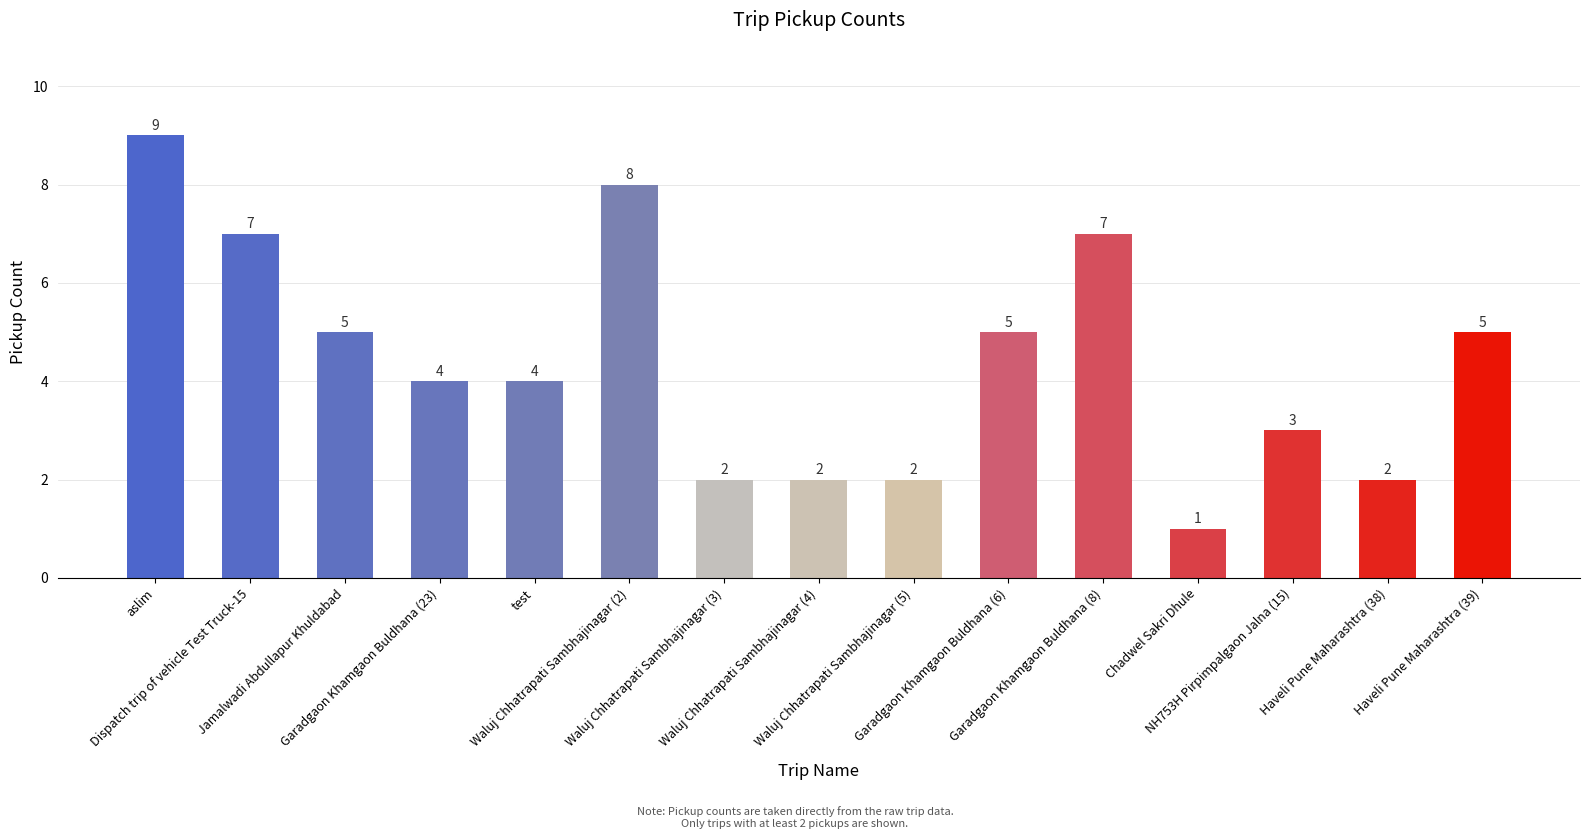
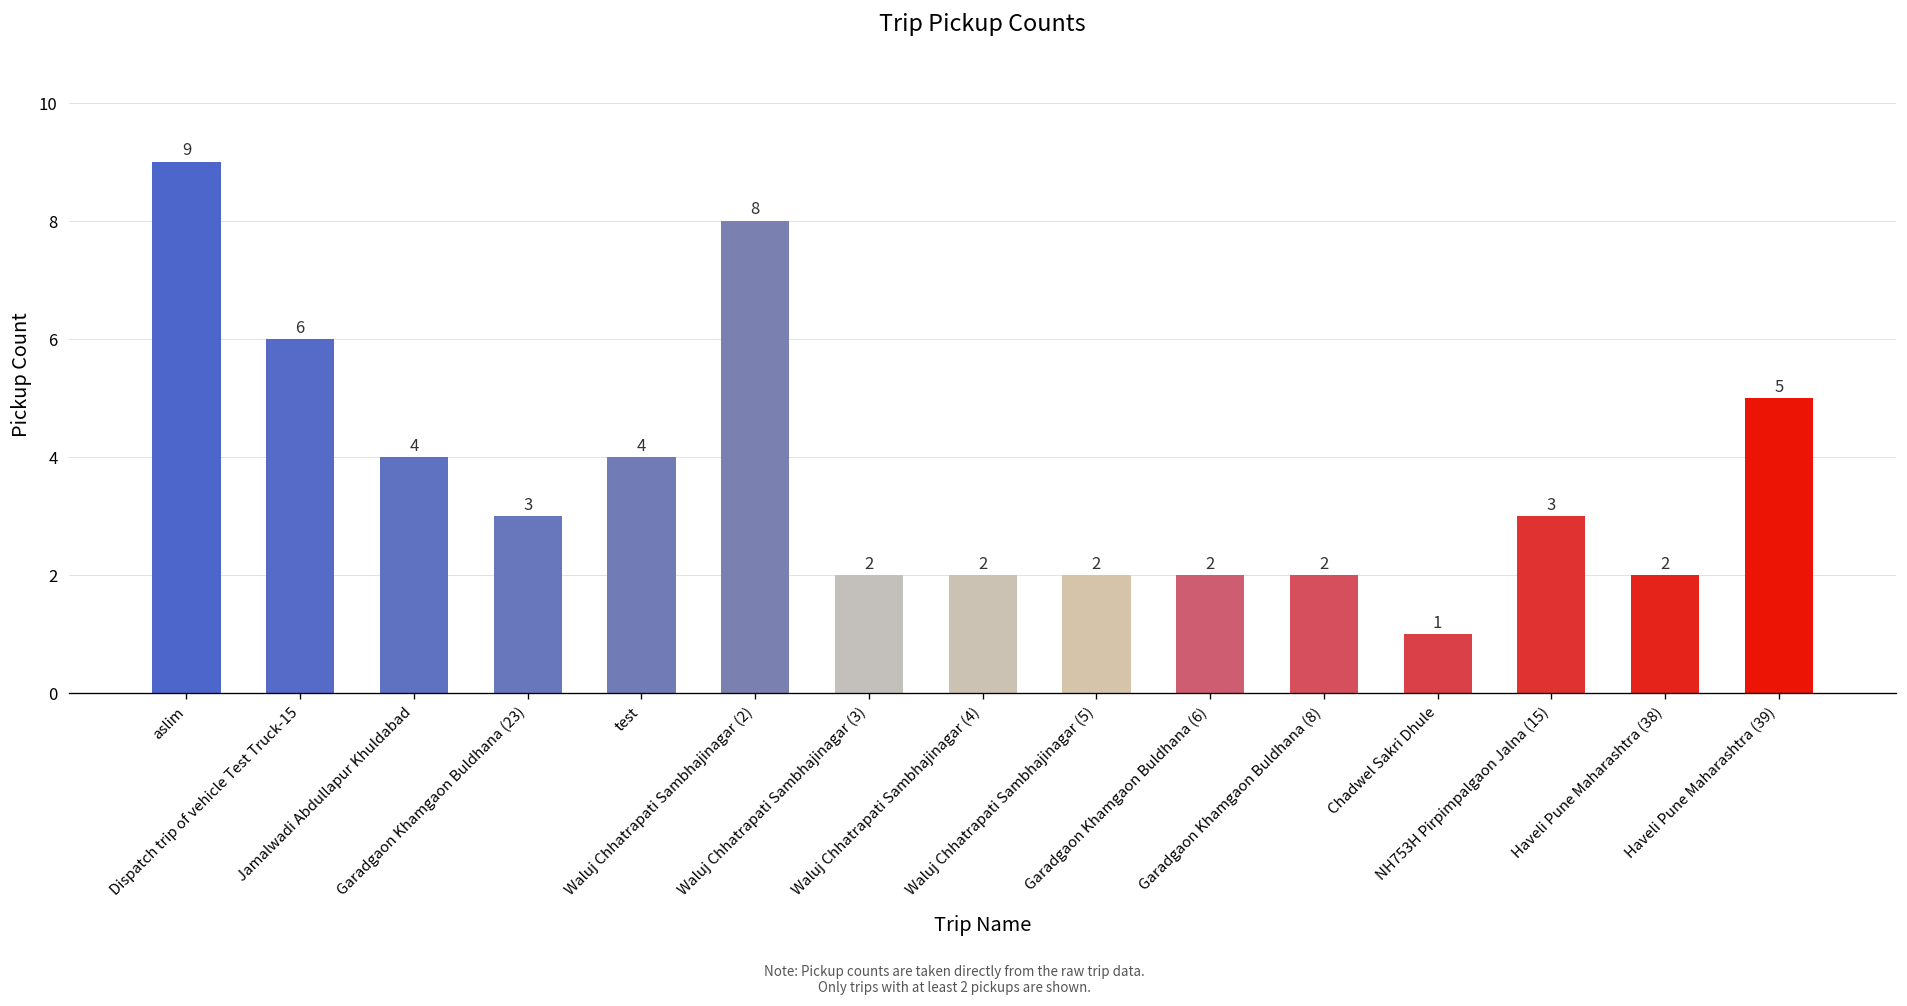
  {
    "aslim": 9,
-   "Dispatch trip of vehicle Test Truck-15": 7,
-   "Jamalwadi Abdullapur Khuldabad": 5,
-   "Garadgaon Khamgaon Buldhana (23)": 4,
+   "Dispatch trip of vehicle Test Truck-15": 6,
+   "Jamalwadi Abdullapur Khuldabad": 4,
+   "Garadgaon Khamgaon Buldhana (23)": 3,
    "test": 4,
    "Waluj Chhatrapati Sambhajinagar (2)": 8,
    "Waluj Chhatrapati Sambhajinagar (3)": 2,
    "Waluj Chhatrapati Sambhajinagar (4)": 2,
    "Waluj Chhatrapati Sambhajinagar (5)": 2,
-   "Garadgaon Khamgaon Buldhana (6)": 5,
-   "Garadgaon Khamgaon Buldhana (8)": 7,
+   "Garadgaon Khamgaon Buldhana (6)": 2,
+   "Garadgaon Khamgaon Buldhana (8)": 2,
    "Chadwel Sakri Dhule": 1,
    "NH753H Pirpimpalgaon Jalna (15)": 3,
    "Haveli Pune Maharashtra (38)": 2,
    "Haveli Pune Maharashtra (39)": 5
  }
